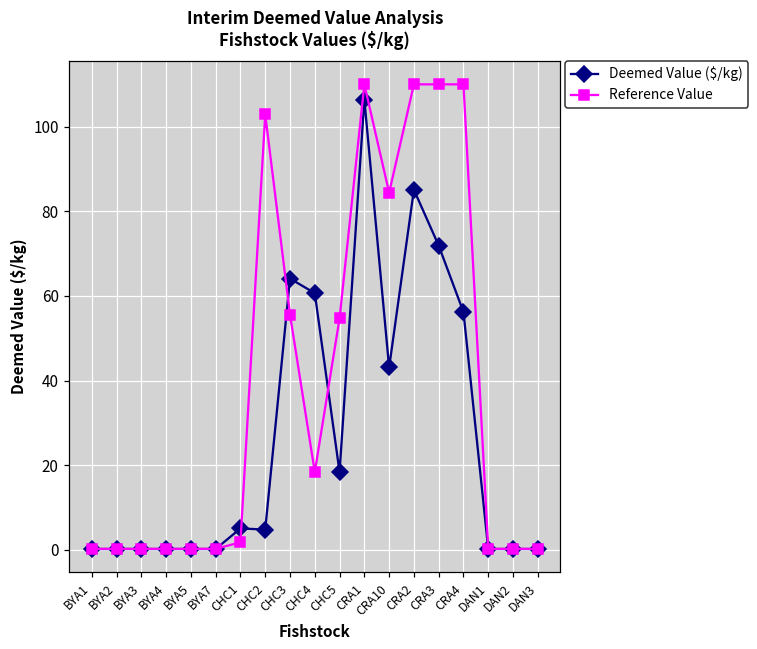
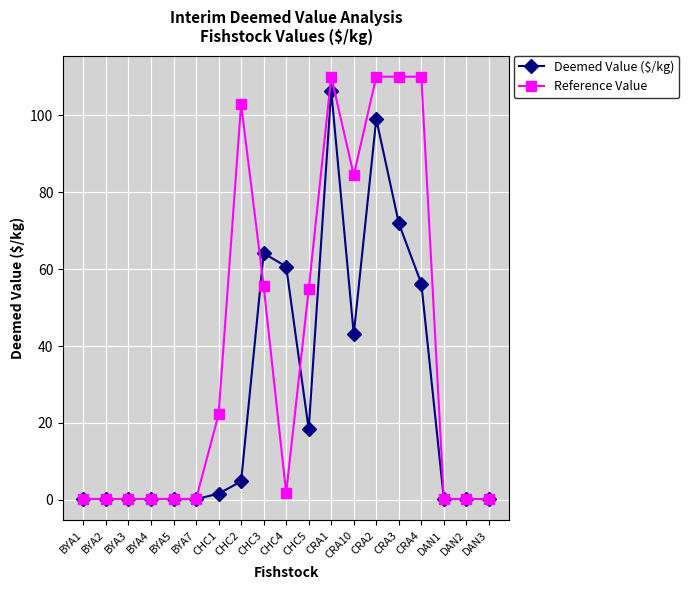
  {
    "Deemed Value ($/kg)": {
-     "CHC1": 5,
+     "CHC1": 2,
      "CHC2": 5,
      "CHC3": 64,
      "CHC4": 61,
      "CHC5": 18,
      "CRA1": 106,
      "CRA10": 43,
-     "CRA2": 85,
+     "CRA2": 99,
      "CRA3": 72,
      "CRA4": 56
    },
    "Reference Value": {
-     "CHC1": 2,
+     "CHC1": 22,
      "CHC2": 103,
      "CHC3": 56,
-     "CHC4": 18,
+     "CHC4": 2,
      "CHC5": 55,
      "CRA1": 110,
      "CRA10": 84,
      "CRA2": 110,
      "CRA3": 110,
      "CRA4": 110
    }
  }
